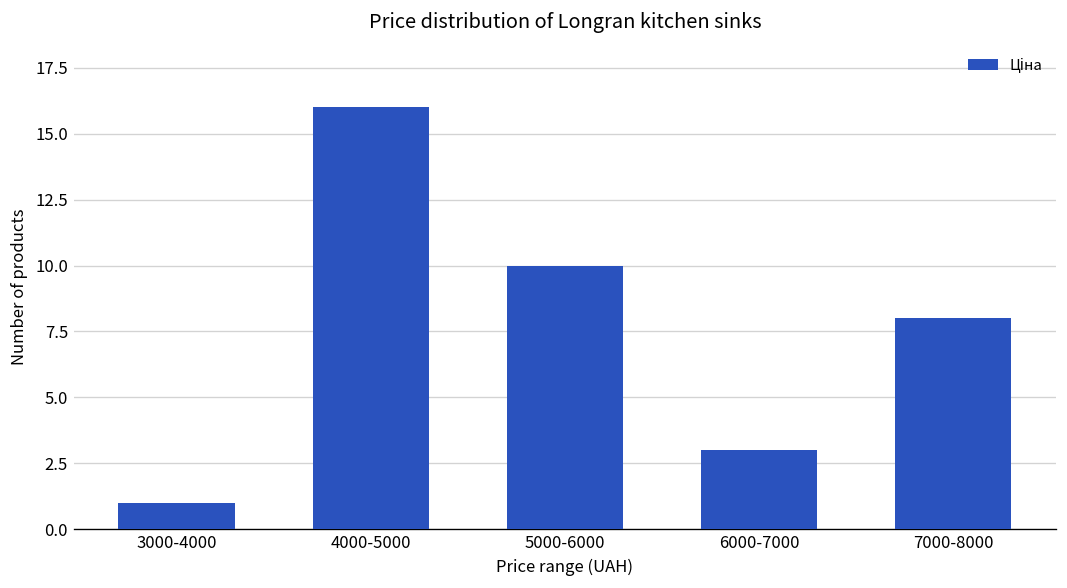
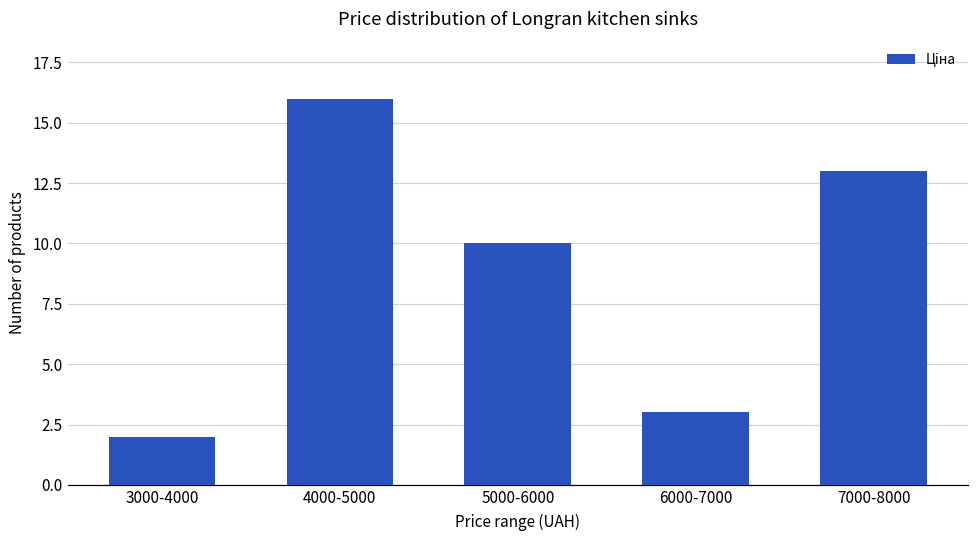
  {
-   "3000-4000": 1,
+   "3000-4000": 2,
    "4000-5000": 16,
    "5000-6000": 10,
    "6000-7000": 3,
-   "7000-8000": 8
+   "7000-8000": 13
  }
